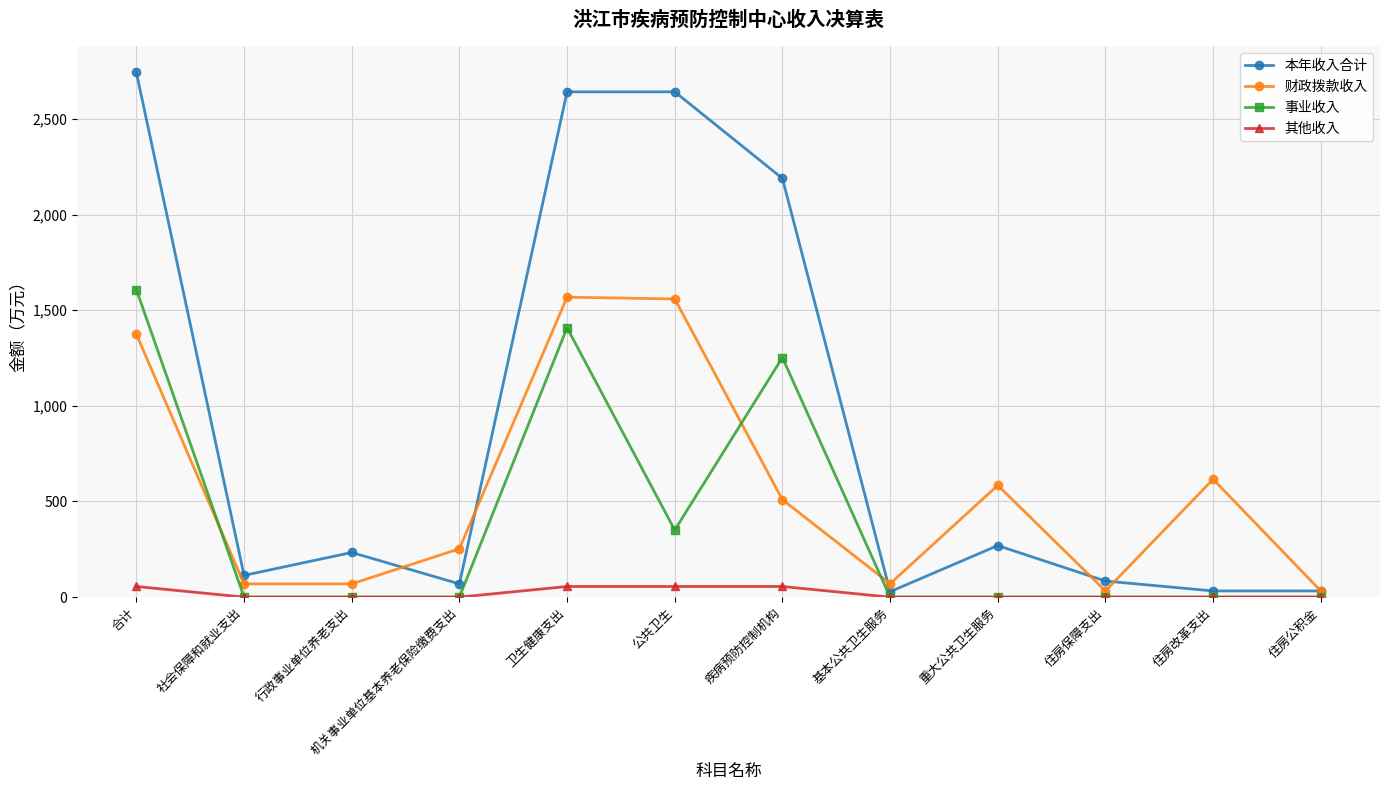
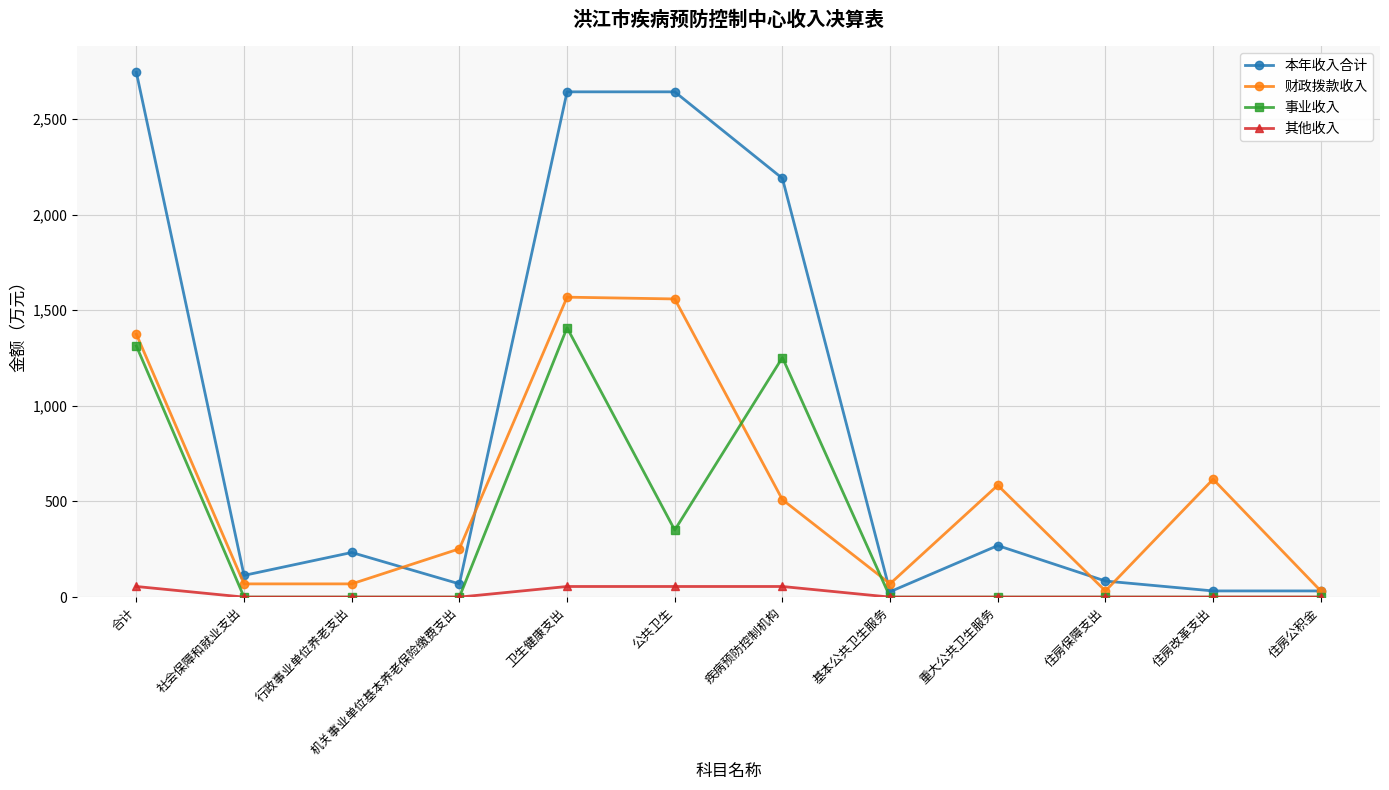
  {
    "本年收入合计": {
      "合计": "2,740",
      "社会保障和就业支出": "110",
      "行政事业单位养老支出": "230",
      "机关事业单位基本养老保险缴费支出": "70",
      "卫生健康支出": "2,640",
      "公共卫生": "2,640",
      "疾病预防控制机构": "2,190",
      "基本公共卫生服务": "30",
      "重大公共卫生服务": "270",
      "住房保障支出": "80",
      "住房改革支出": "30"
    },
    "财政拨款收入": {
      "合计": "1,370",
      "社会保障和就业支出": "70",
      "行政事业单位养老支出": "70",
      "机关事业单位基本养老保险缴费支出": "250",
      "卫生健康支出": "1,570",
      "公共卫生": "1,560",
      "疾病预防控制机构": "510",
      "基本公共卫生服务": "70",
      "重大公共卫生服务": "580",
      "住房保障支出": "30",
      "住房改革支出": "620"
    },
    "事业收入": {
-     "合计": "1,610",
+     "合计": "1,310",
      "卫生健康支出": "1,410",
      "公共卫生": "350",
      "疾病预防控制机构": "1,250"
    },
    "其他收入": {
      "合计": "60",
      "卫生健康支出": "60",
      "公共卫生": "60",
      "疾病预防控制机构": "60"
    }
  }
